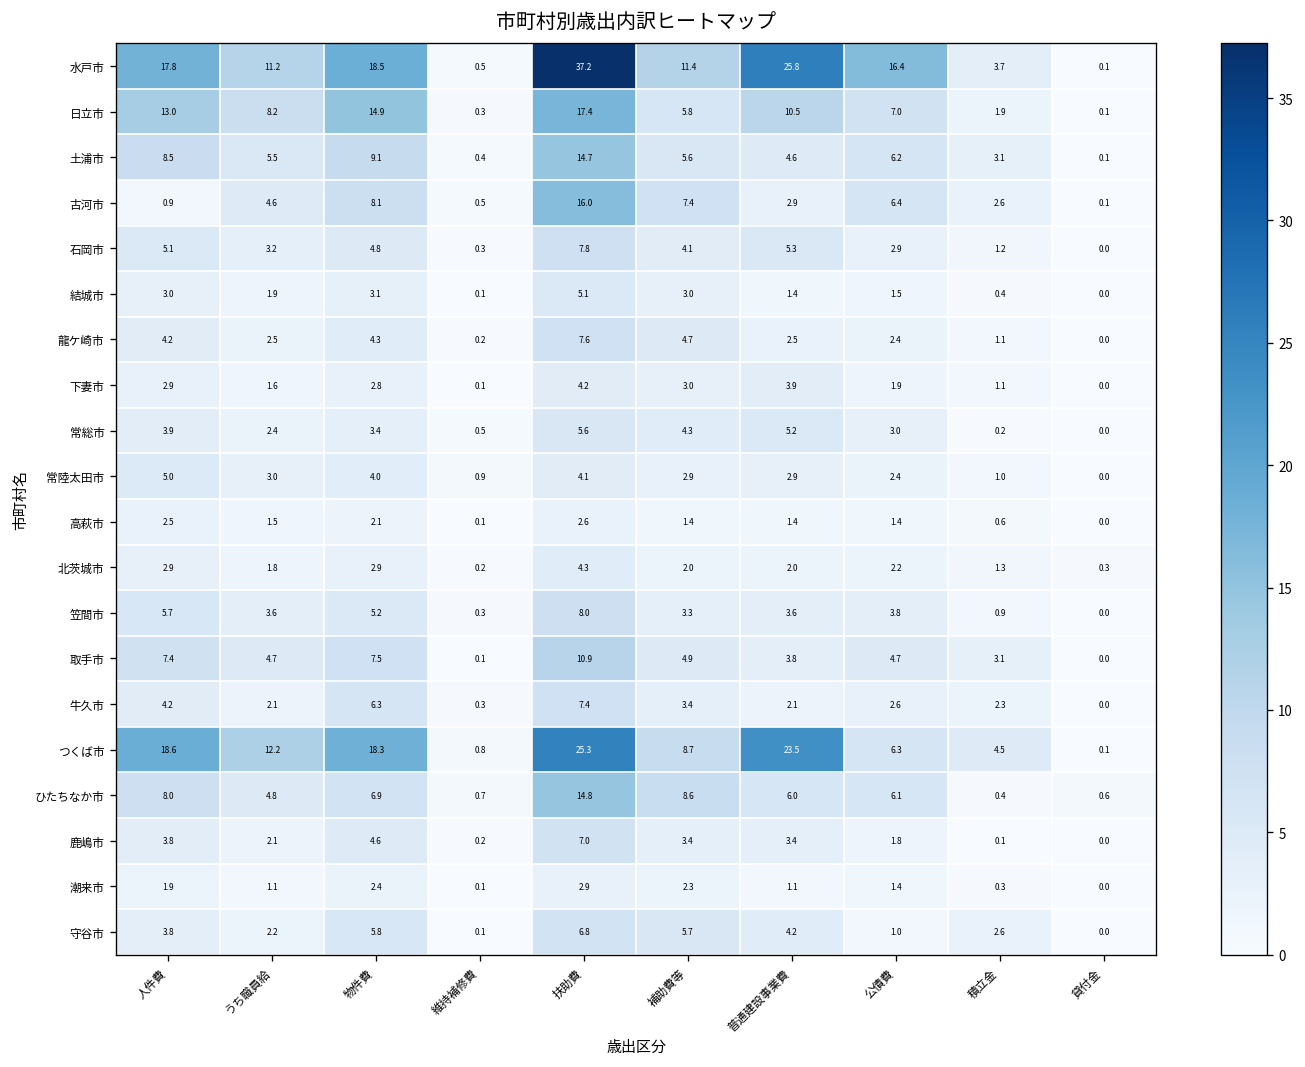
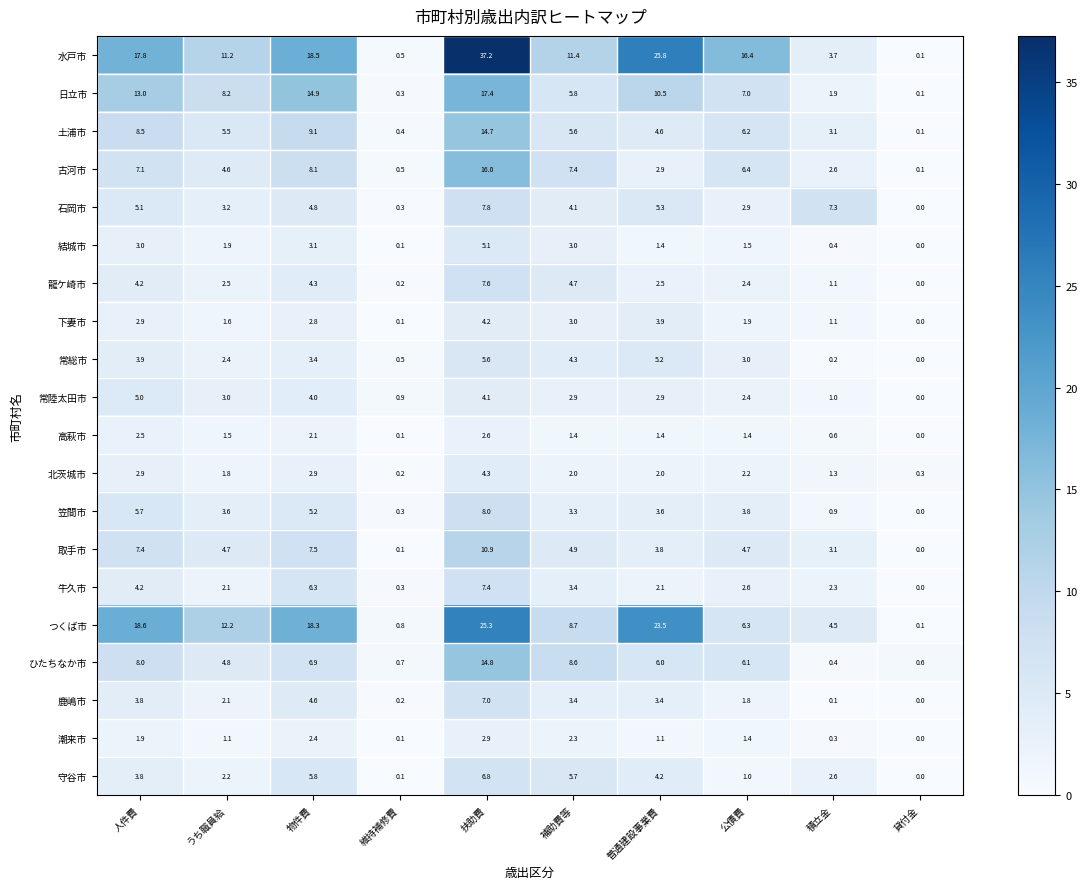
  {
    "水戸市": {
      "人件費": 17.8,
      "うち職員給": 11.2,
      "物件費": 18.5,
      "維持補修費": 0.5,
      "扶助費": 37.2,
      "補助費等": 11.4,
      "普通建設事業費": 25.8,
      "公債費": 16.4,
      "積立金": 3.7,
      "貸付金": 0.1
    },
    "日立市": {
      "人件費": 13.0,
      "うち職員給": 8.2,
      "物件費": 14.9,
      "維持補修費": 0.3,
      "扶助費": 17.4,
      "補助費等": 5.8,
      "普通建設事業費": 10.5,
      "公債費": 7.0,
      "積立金": 1.9,
      "貸付金": 0.1
    },
    "土浦市": {
      "人件費": 8.5,
      "うち職員給": 5.5,
      "物件費": 9.1,
      "維持補修費": 0.4,
      "扶助費": 14.7,
      "補助費等": 5.6,
      "普通建設事業費": 4.6,
      "公債費": 6.2,
      "積立金": 3.1,
      "貸付金": 0.1
    },
    "古河市": {
-     "人件費": 0.9,
+     "人件費": 7.1,
      "うち職員給": 4.6,
      "物件費": 8.1,
      "維持補修費": 0.5,
      "扶助費": 16.0,
      "補助費等": 7.4,
      "普通建設事業費": 2.9,
      "公債費": 6.4,
      "積立金": 2.6,
      "貸付金": 0.1
    },
    "石岡市": {
      "人件費": 5.1,
      "うち職員給": 3.2,
      "物件費": 4.8,
      "維持補修費": 0.3,
      "扶助費": 7.8,
      "補助費等": 4.1,
      "普通建設事業費": 5.3,
      "公債費": 2.9,
-     "積立金": 1.2,
+     "積立金": 7.3,
      "貸付金": 0.0
    },
    "結城市": {
      "人件費": 3.0,
      "うち職員給": 1.9,
      "物件費": 3.1,
      "維持補修費": 0.1,
      "扶助費": 5.1,
      "補助費等": 3.0,
      "普通建設事業費": 1.4,
      "公債費": 1.5,
      "積立金": 0.4,
      "貸付金": 0.0
    },
    "龍ケ崎市": {
      "人件費": 4.2,
      "うち職員給": 2.5,
      "物件費": 4.3,
      "維持補修費": 0.2,
      "扶助費": 7.6,
      "補助費等": 4.7,
      "普通建設事業費": 2.5,
      "公債費": 2.4,
      "積立金": 1.1,
      "貸付金": 0.0
    },
    "下妻市": {
      "人件費": 2.9,
      "うち職員給": 1.6,
      "物件費": 2.8,
      "維持補修費": 0.1,
      "扶助費": 4.2,
      "補助費等": 3.0,
      "普通建設事業費": 3.9,
      "公債費": 1.9,
      "積立金": 1.1,
      "貸付金": 0.0
    },
    "常総市": {
      "人件費": 3.9,
      "うち職員給": 2.4,
      "物件費": 3.4,
      "維持補修費": 0.5,
      "扶助費": 5.6,
      "補助費等": 4.3,
      "普通建設事業費": 5.2,
      "公債費": 3.0,
      "積立金": 0.2,
      "貸付金": 0.0
    },
    "常陸太田市": {
      "人件費": 5.0,
      "うち職員給": 3.0,
      "物件費": 4.0,
      "維持補修費": 0.9,
      "扶助費": 4.1,
      "補助費等": 2.9,
      "普通建設事業費": 2.9,
      "公債費": 2.4,
      "積立金": 1.0,
      "貸付金": 0.0
    },
    "高萩市": {
      "人件費": 2.5,
      "うち職員給": 1.5,
      "物件費": 2.1,
      "維持補修費": 0.1,
      "扶助費": 2.6,
      "補助費等": 1.4,
      "普通建設事業費": 1.4,
      "公債費": 1.4,
      "積立金": 0.6,
      "貸付金": 0.0
    },
    "北茨城市": {
      "人件費": 2.9,
      "うち職員給": 1.8,
      "物件費": 2.9,
      "維持補修費": 0.2,
      "扶助費": 4.3,
      "補助費等": 2.0,
      "普通建設事業費": 2.0,
      "公債費": 2.2,
      "積立金": 1.3,
      "貸付金": 0.3
    },
    "笠間市": {
      "人件費": 5.7,
      "うち職員給": 3.6,
      "物件費": 5.2,
      "維持補修費": 0.3,
      "扶助費": 8.0,
      "補助費等": 3.3,
      "普通建設事業費": 3.6,
      "公債費": 3.8,
      "積立金": 0.9,
      "貸付金": 0.0
    },
    "取手市": {
      "人件費": 7.4,
      "うち職員給": 4.7,
      "物件費": 7.5,
      "維持補修費": 0.1,
      "扶助費": 10.9,
      "補助費等": 4.9,
      "普通建設事業費": 3.8,
      "公債費": 4.7,
      "積立金": 3.1,
      "貸付金": 0.0
    },
    "牛久市": {
      "人件費": 4.2,
      "うち職員給": 2.1,
      "物件費": 6.3,
      "維持補修費": 0.3,
      "扶助費": 7.4,
      "補助費等": 3.4,
      "普通建設事業費": 2.1,
      "公債費": 2.6,
      "積立金": 2.3,
      "貸付金": 0.0
    },
    "つくば市": {
      "人件費": 18.6,
      "うち職員給": 12.2,
      "物件費": 18.3,
      "維持補修費": 0.8,
      "扶助費": 25.3,
      "補助費等": 8.7,
      "普通建設事業費": 23.5,
      "公債費": 6.3,
      "積立金": 4.5,
      "貸付金": 0.1
    },
    "ひたちなか市": {
      "人件費": 8.0,
      "うち職員給": 4.8,
      "物件費": 6.9,
      "維持補修費": 0.7,
      "扶助費": 14.8,
      "補助費等": 8.6,
      "普通建設事業費": 6.0,
      "公債費": 6.1,
      "積立金": 0.4,
      "貸付金": 0.6
    },
    "鹿嶋市": {
      "人件費": 3.8,
      "うち職員給": 2.1,
      "物件費": 4.6,
      "維持補修費": 0.2,
      "扶助費": 7.0,
      "補助費等": 3.4,
      "普通建設事業費": 3.4,
      "公債費": 1.8,
      "積立金": 0.1,
      "貸付金": 0.0
    },
    "潮来市": {
      "人件費": 1.9,
      "うち職員給": 1.1,
      "物件費": 2.4,
      "維持補修費": 0.1,
      "扶助費": 2.9,
      "補助費等": 2.3,
      "普通建設事業費": 1.1,
      "公債費": 1.4,
      "積立金": 0.3,
      "貸付金": 0.0
    },
    "守谷市": {
      "人件費": 3.8,
      "うち職員給": 2.2,
      "物件費": 5.8,
      "維持補修費": 0.1,
      "扶助費": 6.8,
      "補助費等": 5.7,
      "普通建設事業費": 4.2,
      "公債費": 1.0,
      "積立金": 2.6,
      "貸付金": 0.0
    }
  }
